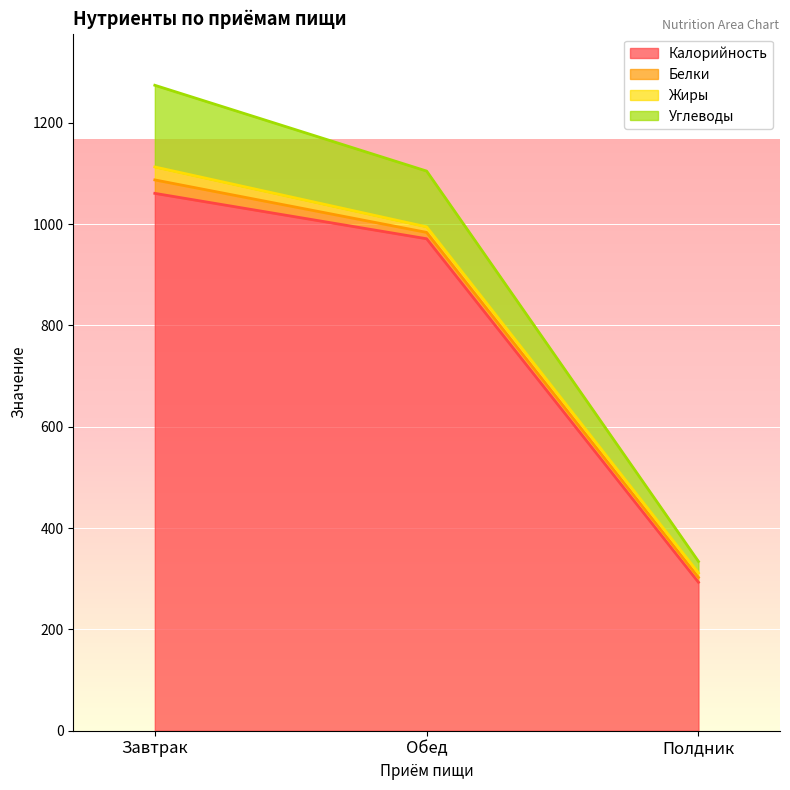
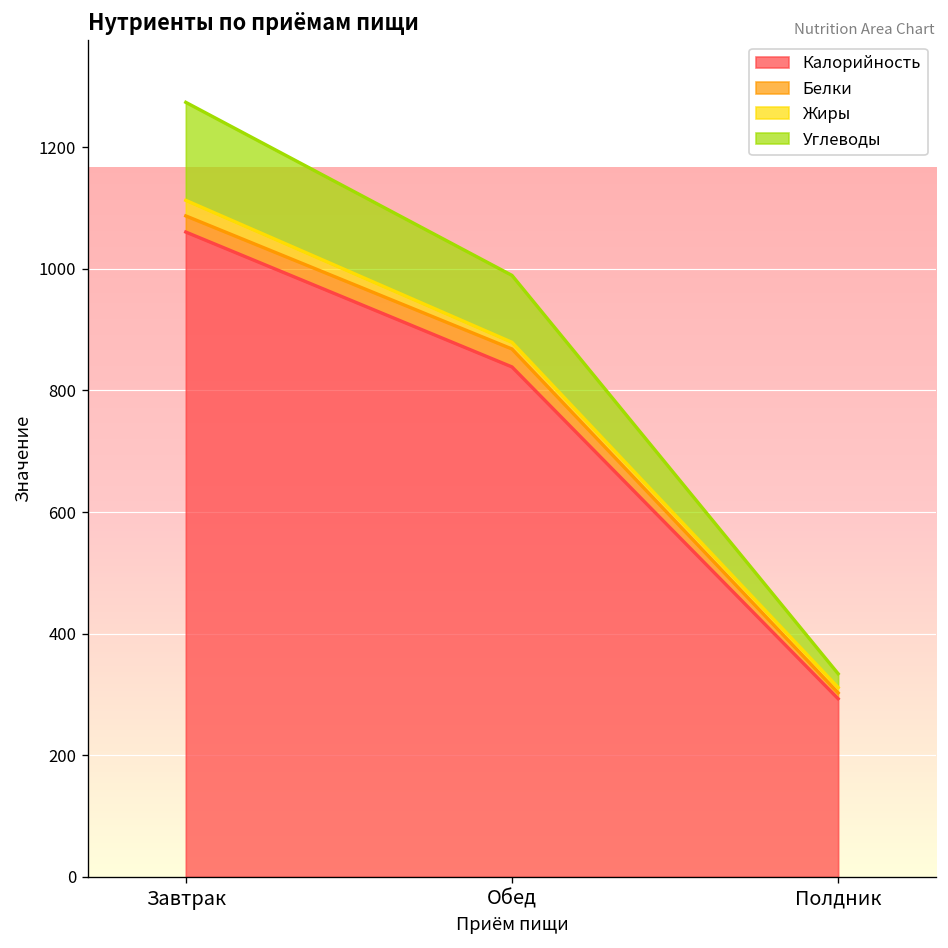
  {
    "Калорийность": {
      "Завтрак": 1060,
-     "Обед": 970,
+     "Обед": 840,
      "Полдник": 290
    },
    "Белки": {
      "Завтрак": 30,
-     "Обед": 10,
+     "Обед": 30,
      "Полдник": 10
    },
    "Жиры": {
      "Завтрак": 30,
      "Обед": 10,
      "Полдник": 10
    },
    "Углеводы": {
      "Завтрак": 160,
      "Обед": 110,
      "Полдник": 20
    }
  }
